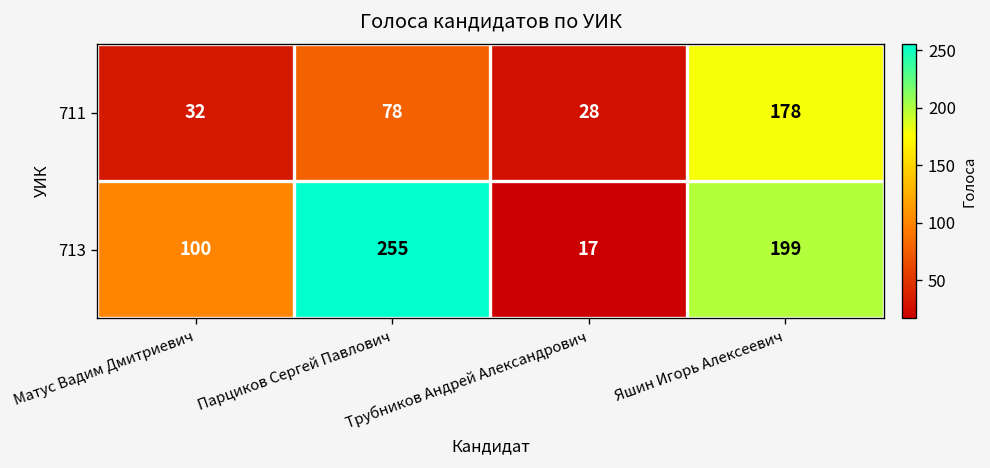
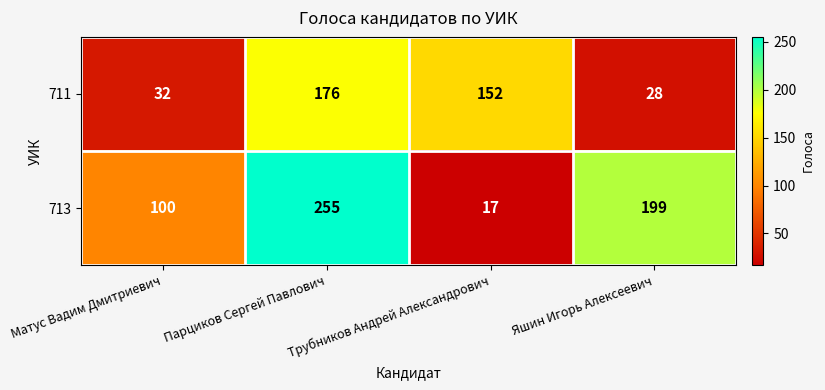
  {
    "711": {
      "Матус Вадим Дмитриевич": 32,
-     "Парциков Сергей Павлович": 78,
-     "Трубников Андрей Александрович": 28,
-     "Яшин Игорь Алексеевич": 178
+     "Парциков Сергей Павлович": 176,
+     "Трубников Андрей Александрович": 152,
+     "Яшин Игорь Алексеевич": 28
    },
    "713": {
      "Матус Вадим Дмитриевич": 100,
      "Парциков Сергей Павлович": 255,
      "Трубников Андрей Александрович": 17,
      "Яшин Игорь Алексеевич": 199
    }
  }
